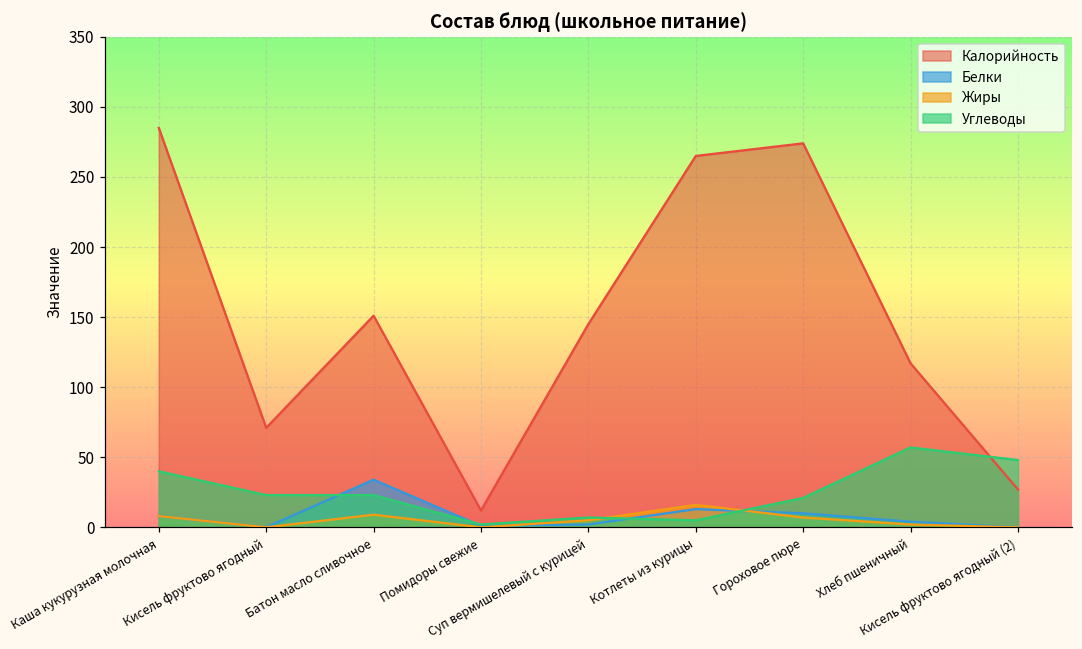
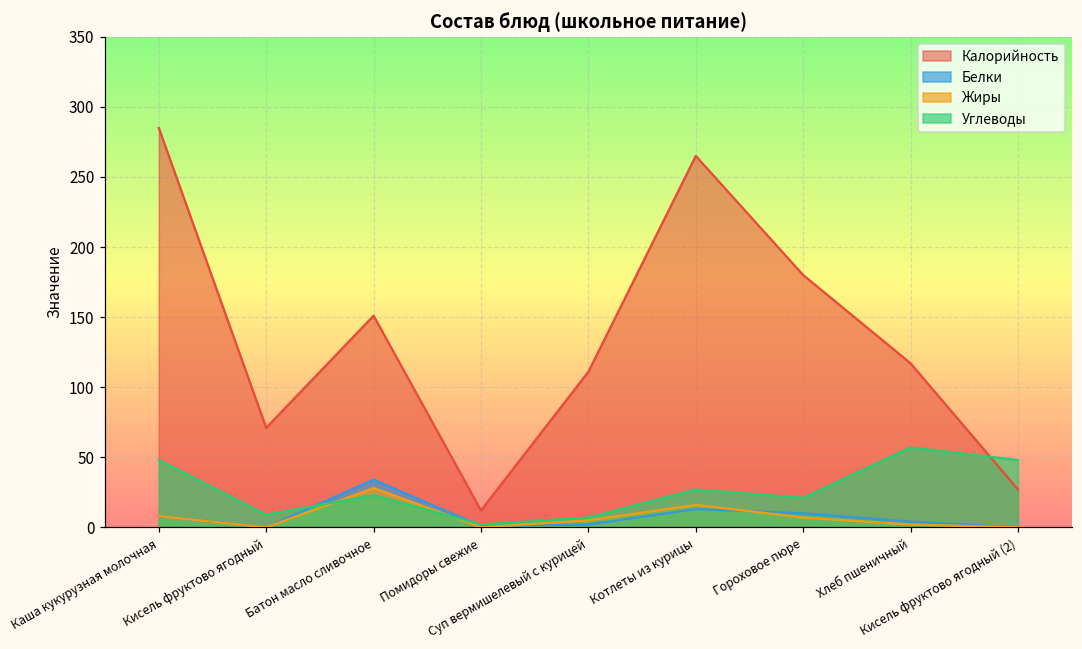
  {
    "Калорийность": {
      "Каша кукурузная молочная": 285,
      "Кисель фруктово ягодный": 71,
      "Батон масло сливочное": 151,
      "Помидоры свежие": 12,
-     "Суп вермишелевый с курицей": 145,
+     "Суп вермишелевый с курицей": 111,
      "Котлеты из курицы": 265,
-     "Гороховое пюре": 274,
+     "Гороховое пюре": 180,
      "Хлеб пшеничный": 117,
      "Кисель фруктово ягодный (2)": 27
    },
    "Белки": {
      "Батон масло сливочное": 34,
      "Суп вермишелевый с курицей": 2,
      "Котлеты из курицы": 13,
      "Гороховое пюре": 10
    },
    "Жиры": {
-     "Батон масло сливочное": 9,
+     "Батон масло сливочное": 28,
      "Котлеты из курицы": 16,
      "Гороховое пюре": 7
    },
    "Углеводы": {
-     "Каша кукурузная молочная": 40,
-     "Кисель фруктово ягодный": 23,
+     "Каша кукурузная молочная": 48,
+     "Кисель фруктово ягодный": 9,
      "Батон масло сливочное": 23,
-     "Котлеты из курицы": 5,
+     "Котлеты из курицы": 27,
      "Гороховое пюре": 21,
      "Хлеб пшеничный": 57,
      "Кисель фруктово ягодный (2)": 48
    }
  }
